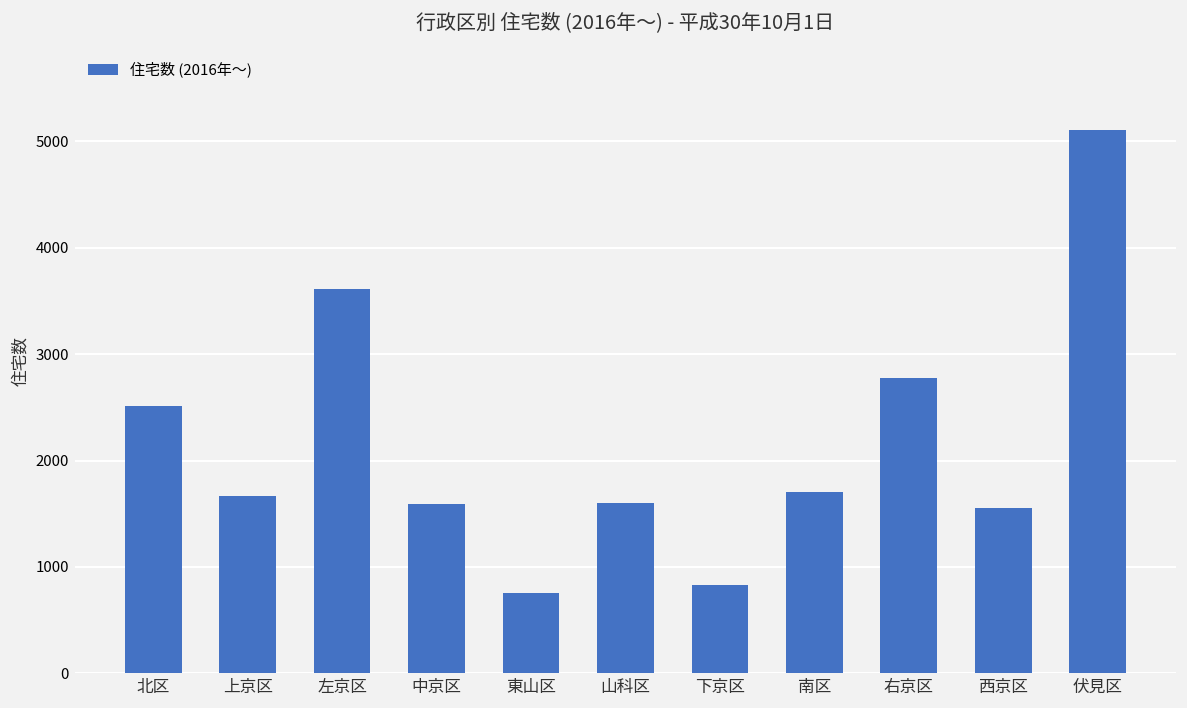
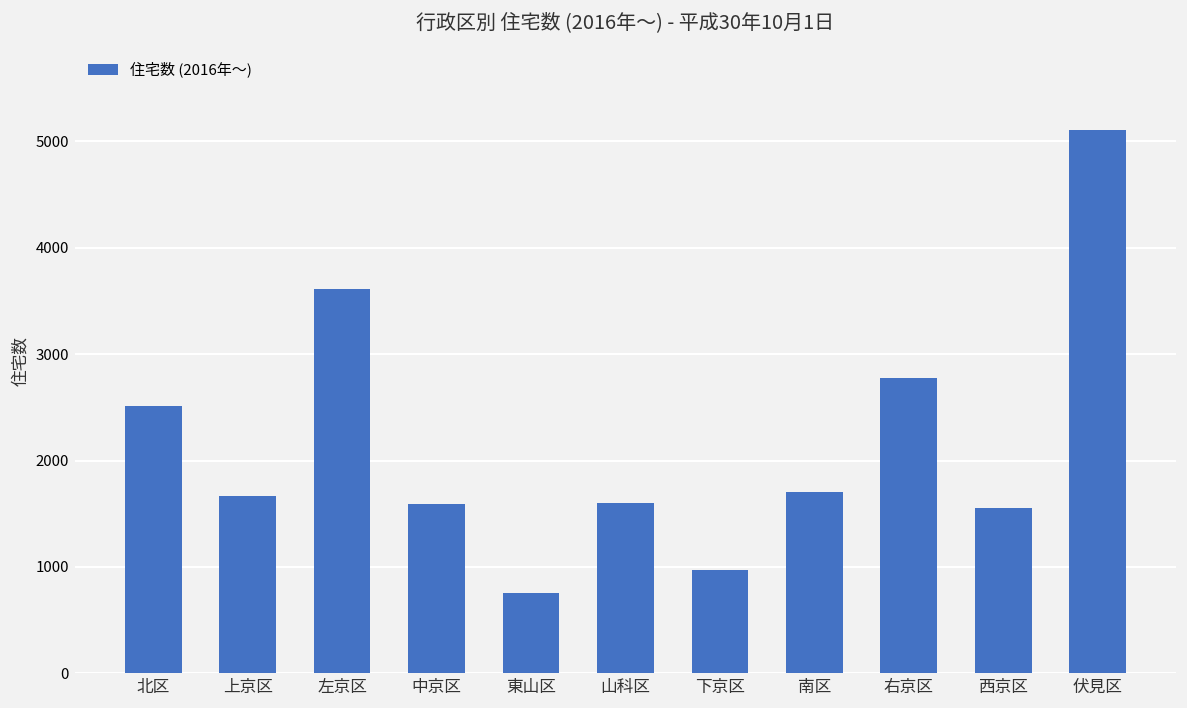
  {
    "北区": 2500,
    "上京区": 1700,
    "左京区": 3600,
    "中京区": 1600,
    "東山区": 800,
    "山科区": 1600,
-   "下京区": 800,
+   "下京区": 1000,
    "南区": 1700,
    "右京区": 2800,
    "西京区": 1600,
    "伏見区": 5100
  }
